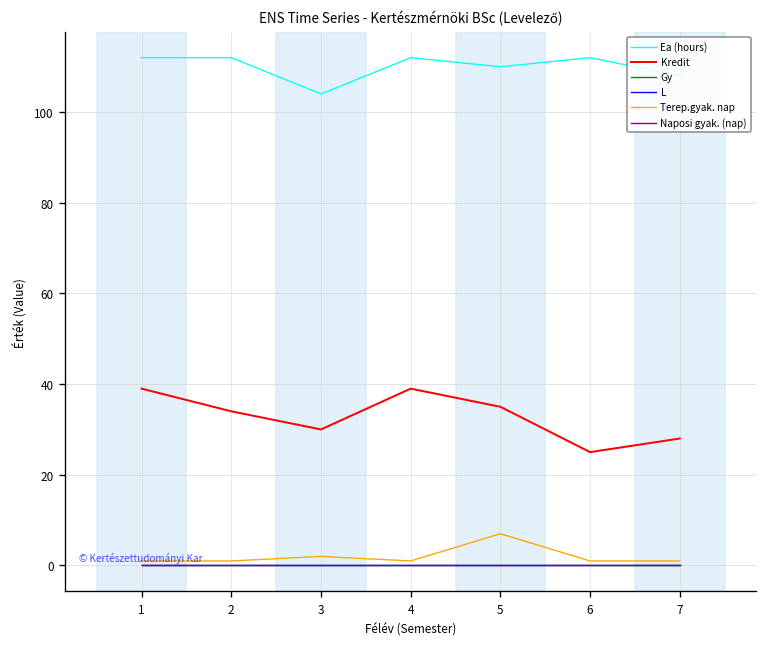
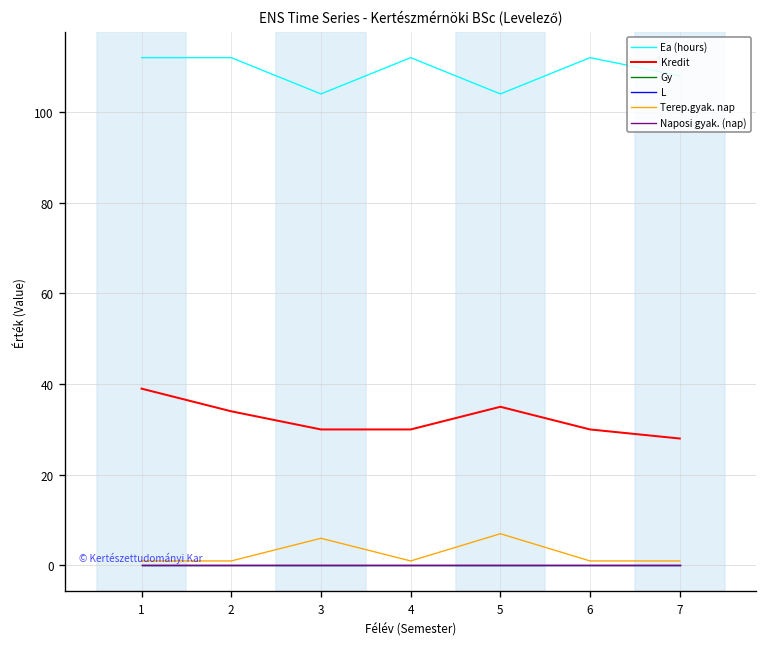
  {
    "Ea (hours)": {
      "1": 112,
      "2": 112,
      "3": 104,
      "4": 112,
-     "5": 110,
+     "5": 104,
      "6": 112
    },
    "Kredit": {
      "1": 39,
      "2": 34,
      "3": 30,
-     "4": 39,
+     "4": 30,
      "5": 35,
-     "6": 25,
+     "6": 30,
      "7": 28
    },
    "Naposi gyak. (nap)": {
      "1": 0,
      "2": 0,
      "3": 0,
      "4": 0,
      "5": 0,
      "6": 0,
      "7": 0
    },
    "Terep.gyak. nap": {
      "1": 1,
      "2": 1,
-     "3": 2,
+     "3": 6,
      "4": 1,
      "5": 7,
      "6": 1,
      "7": 1
    }
  }
